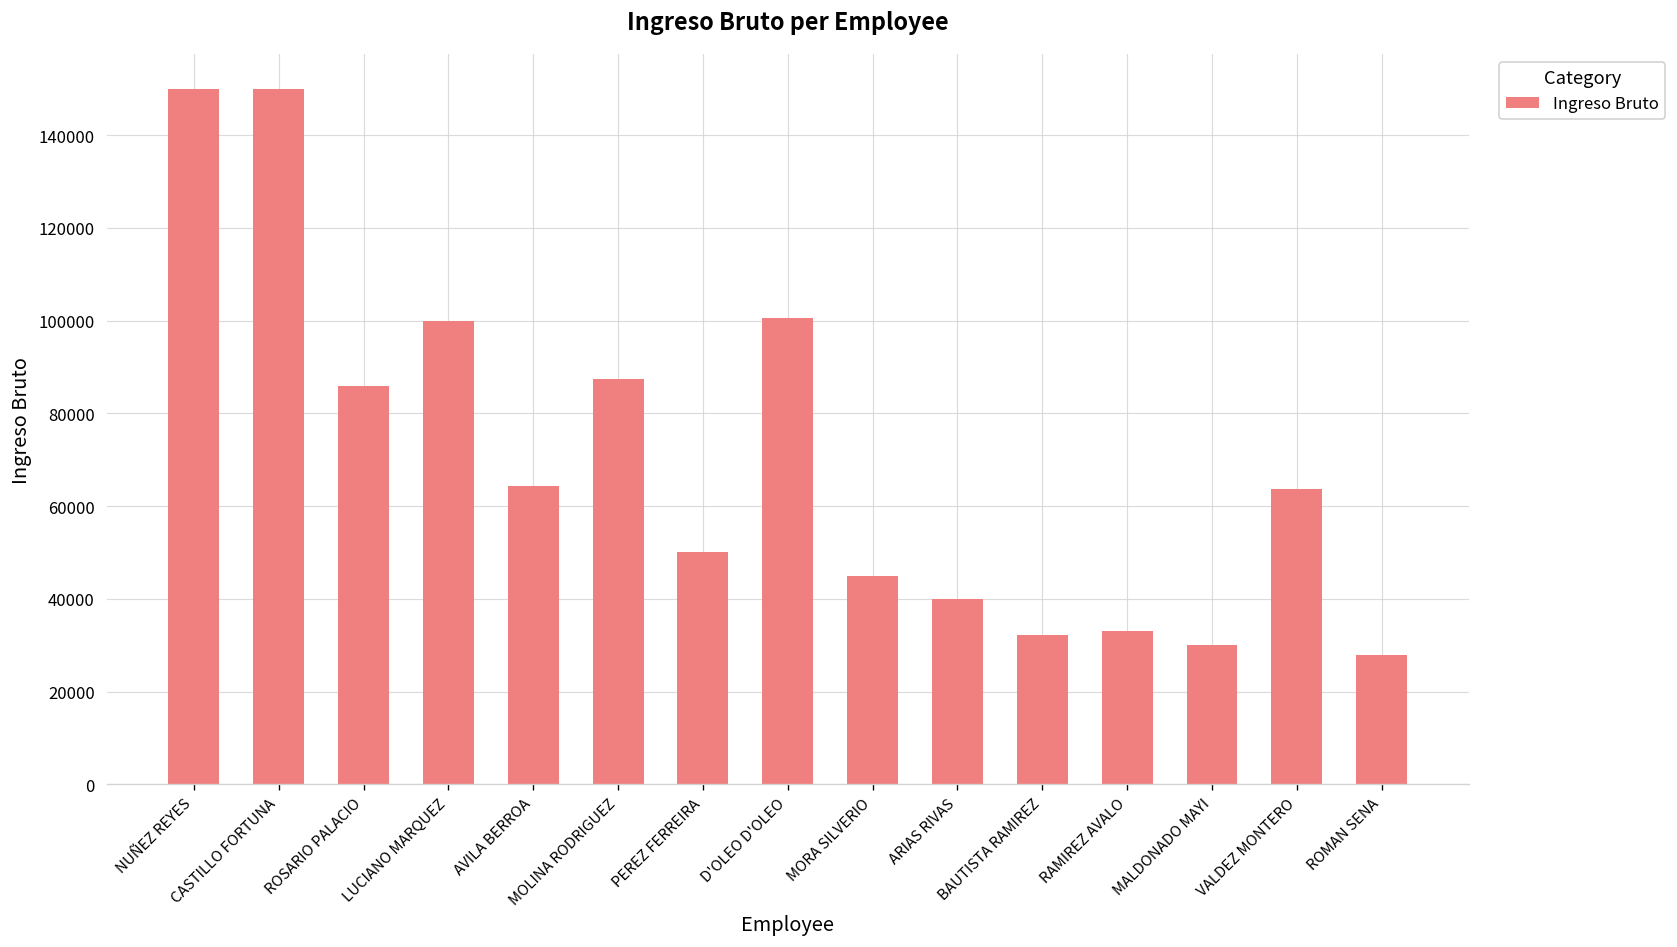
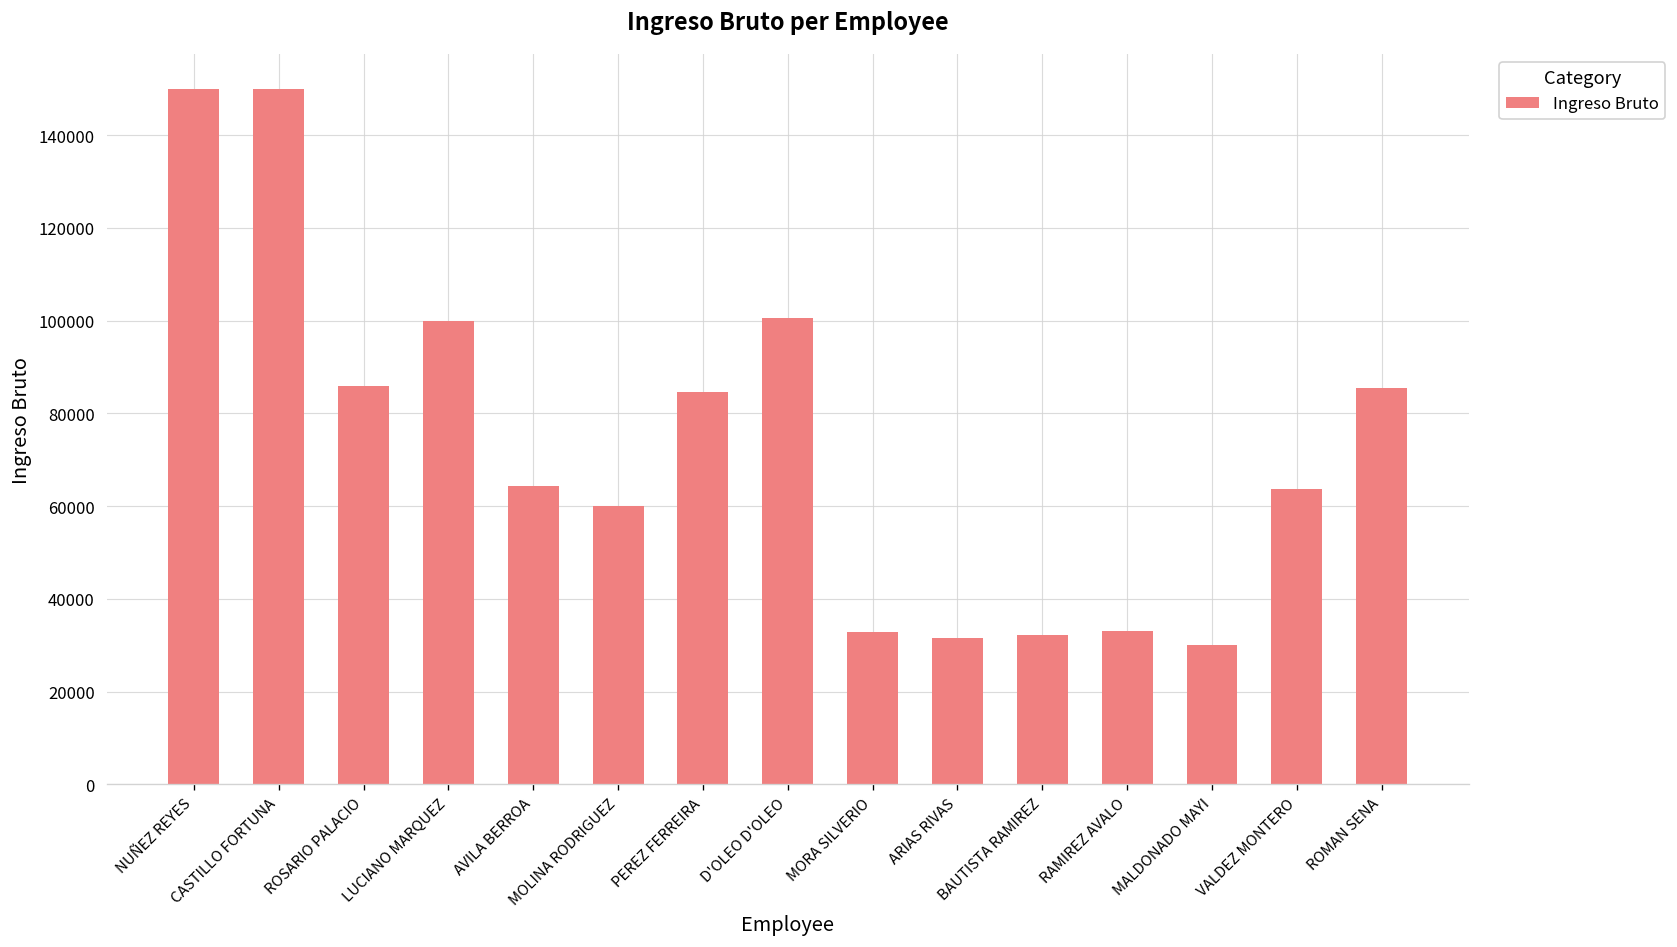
  {
    "NUÑEZ REYES": 150000,
    "CASTILLO FORTUNA": 150000,
    "ROSARIO PALACIO": 86000,
    "LUCIANO MARQUEZ": 100000,
    "AVILA BERROA": 64000,
-   "MOLINA RODRIGUEZ": 87000,
-   "PEREZ FERREIRA": 50000,
+   "MOLINA RODRIGUEZ": 60000,
+   "PEREZ FERREIRA": 84000,
    "D'OLEO D'OLEO": 101000,
-   "MORA SILVERIO": 45000,
-   "ARIAS RIVAS": 40000,
+   "MORA SILVERIO": 33000,
+   "ARIAS RIVAS": 32000,
    "BAUTISTA RAMIREZ": 32000,
    "RAMIREZ AVALO": 33000,
    "MALDONADO MAYI": 30000,
    "VALDEZ MONTERO": 64000,
-   "ROMAN SENA": 28000
+   "ROMAN SENA": 85000
  }
